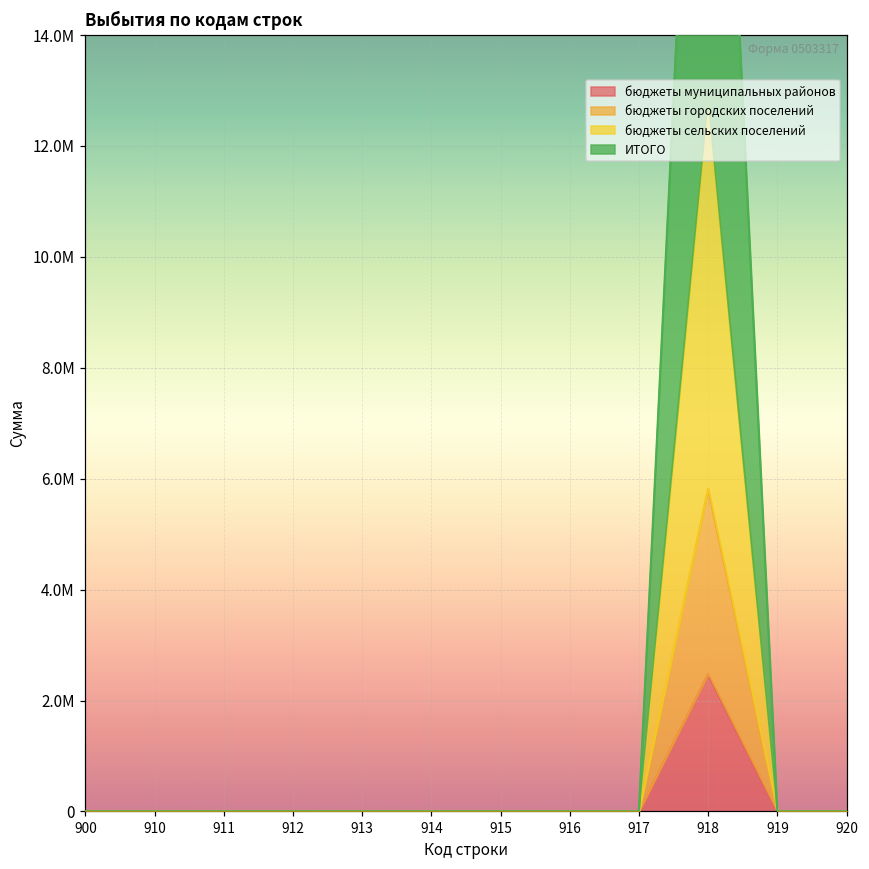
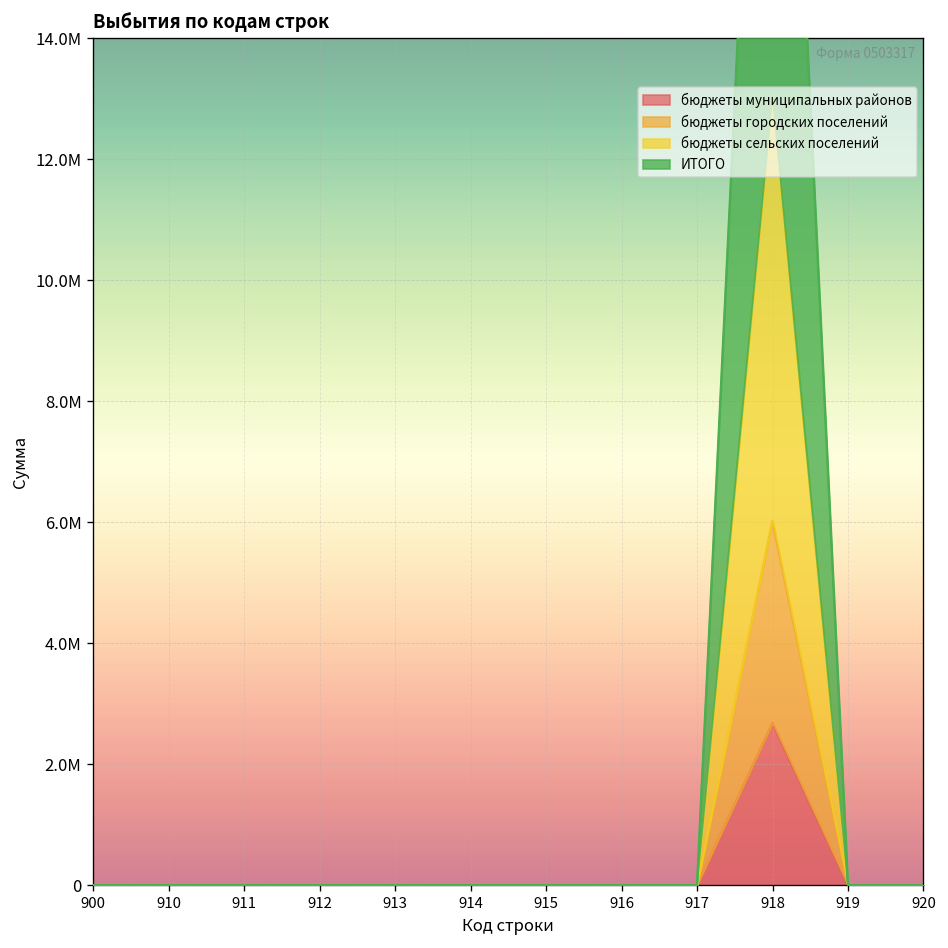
  {
    "бюджеты муниципальных районов": {
-     "918": 2500000
+     "918": 2700000
    }
  }
